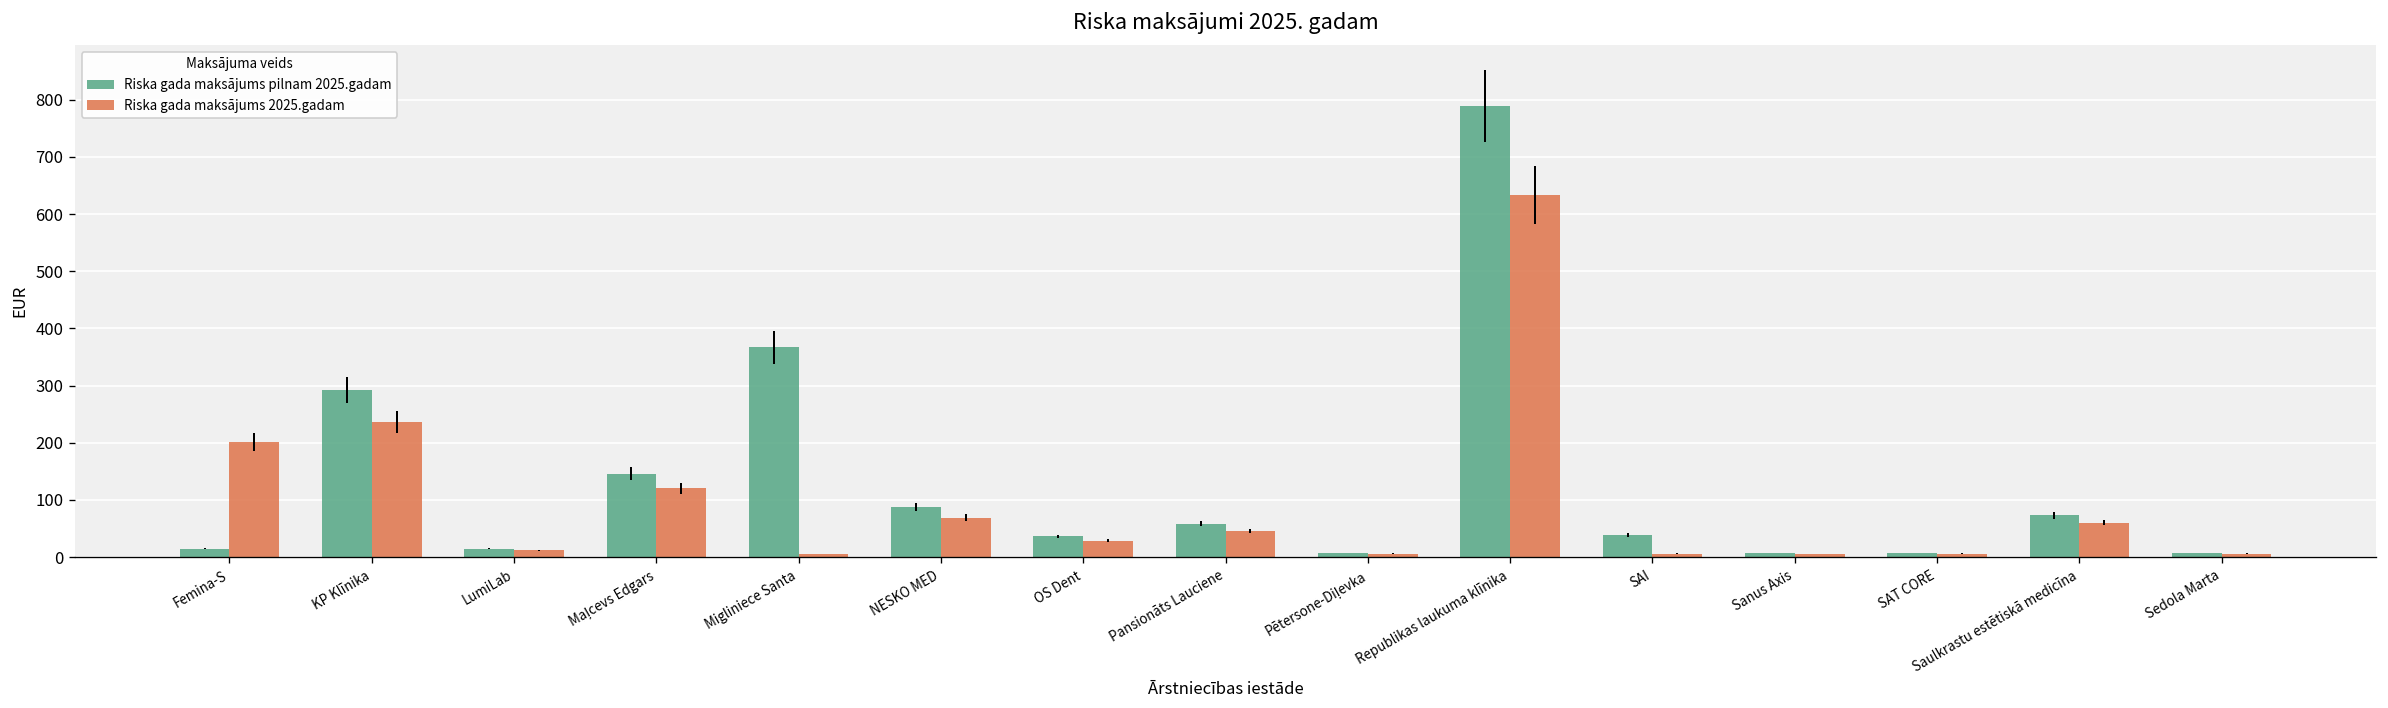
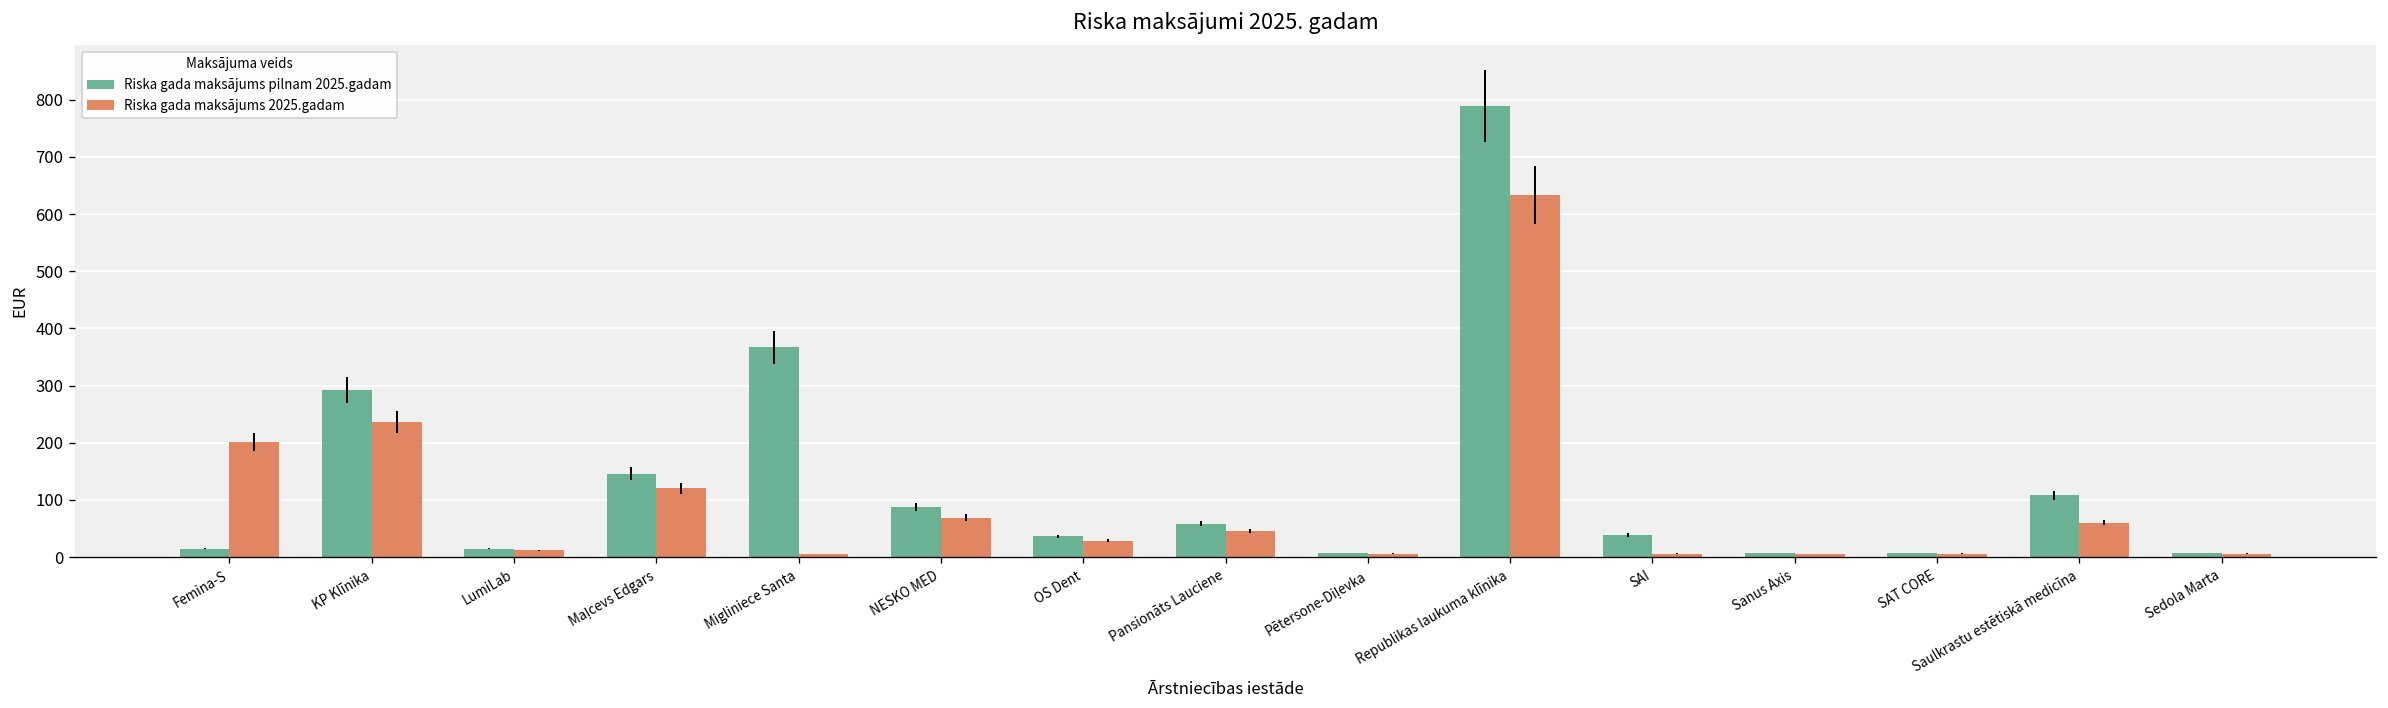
  {
    "Riska gada maksājums pilnam 2025.gadam": {
      "Femina-S": 10,
      "KP Klīnika": 290,
      "LumiLab": 10,
      "Maļcevs Edgars": 150,
      "Migliniece Santa": 370,
      "NESKO MED": 90,
      "OS Dent": 40,
      "Pansionāts Lauciene": 60,
      "Pētersone-Diļevka": 10,
      "Republikas laukuma klīnika": 790,
      "SAI": 40,
      "Sanus Axis": 10,
      "SAT CORE": 10,
-     "Saulkrastu estētiskā medicīna": 70,
+     "Saulkrastu estētiskā medicīna": 110,
      "Sedola Marta": 10
    },
    "Riska gada maksājums 2025.gadam": {
      "Femina-S": 200,
      "KP Klīnika": 240,
      "LumiLab": 10,
      "Maļcevs Edgars": 120,
      "Migliniece Santa": 10,
      "NESKO MED": 70,
      "OS Dent": 30,
      "Pansionāts Lauciene": 50,
      "Pētersone-Diļevka": 10,
      "Republikas laukuma klīnika": 630,
      "SAI": 10,
      "Sanus Axis": 10,
      "SAT CORE": 10,
      "Saulkrastu estētiskā medicīna": 60,
      "Sedola Marta": 10
    }
  }
